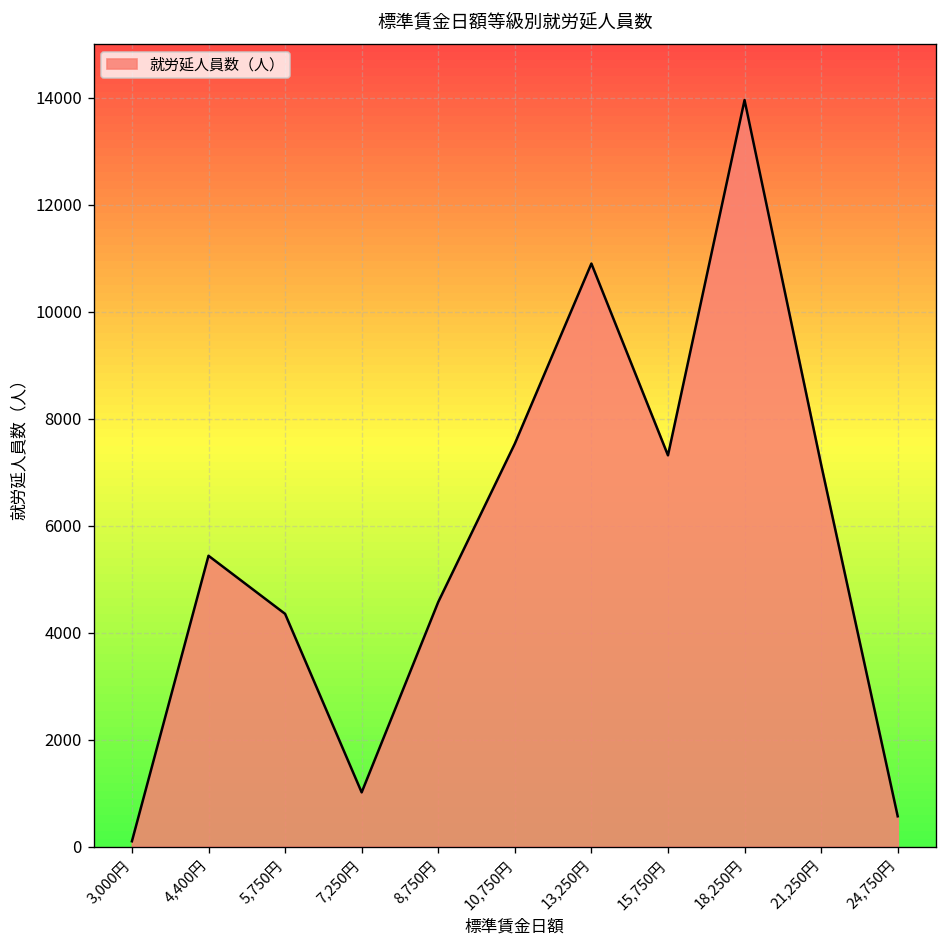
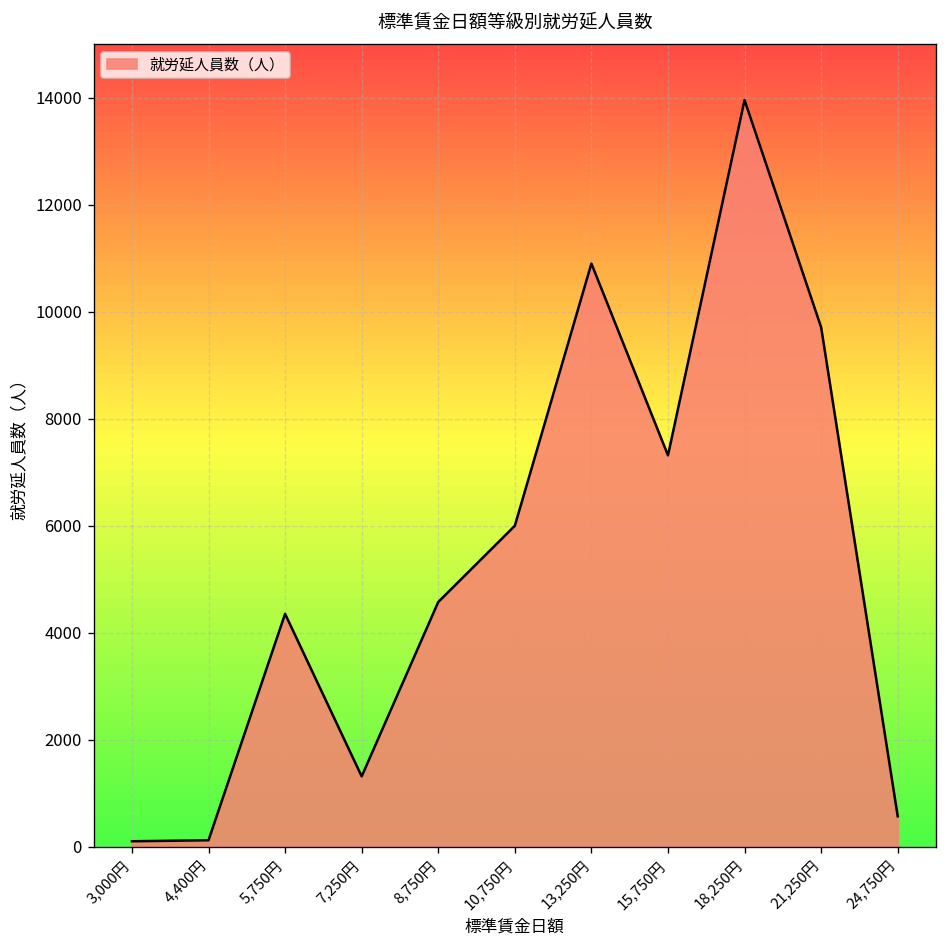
  {
    "3,000円": 100,
-   "4,400円": 5400,
+   "4,400円": 100,
    "5,750円": 4400,
-   "7,250円": 1000,
+   "7,250円": 1300,
    "8,750円": 4600,
-   "10,750円": 7500,
+   "10,750円": 6000,
    "13,250円": 10900,
    "15,750円": 7300,
    "18,250円": 14000,
-   "21,250円": 7100,
+   "21,250円": 9700,
    "24,750円": 600
  }
